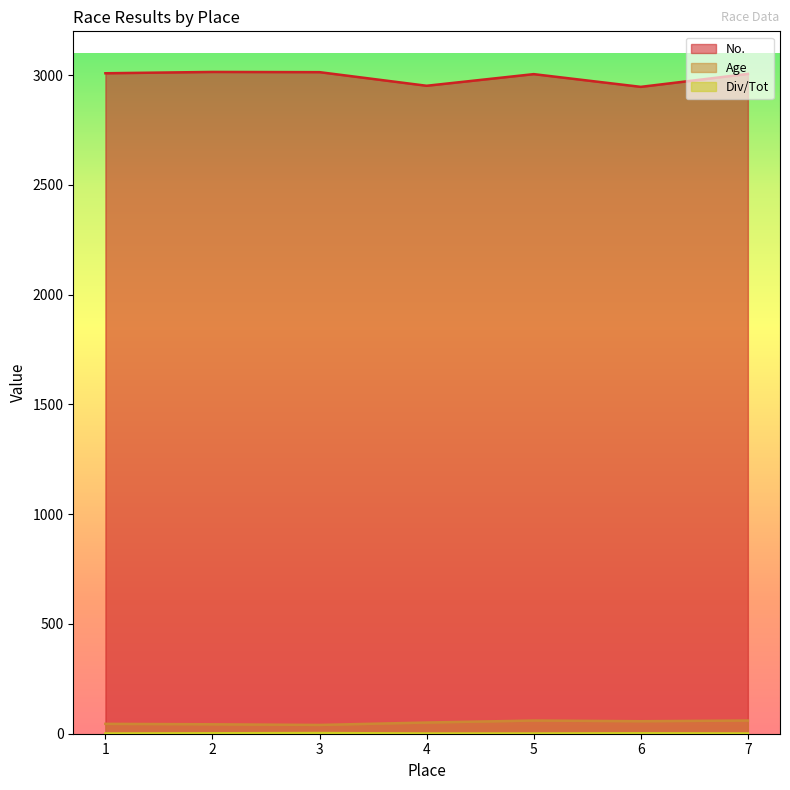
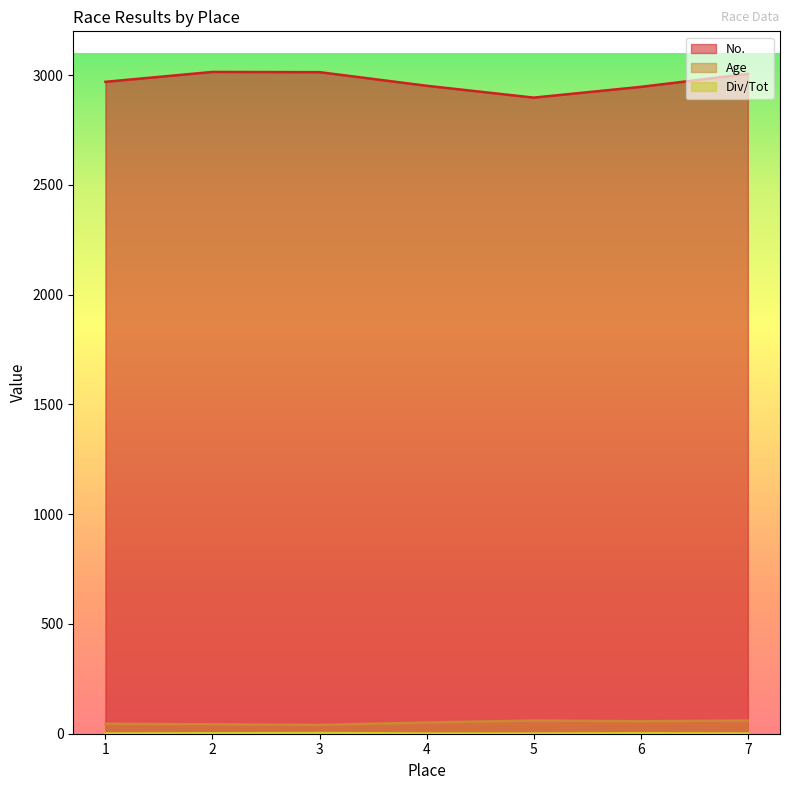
  {
    "No.": {
-     "1": 3010,
+     "1": 2970,
      "2": 3020,
      "3": 3010,
      "4": 2950,
-     "5": 3010,
+     "5": 2900,
      "6": 2950
    }
  }
